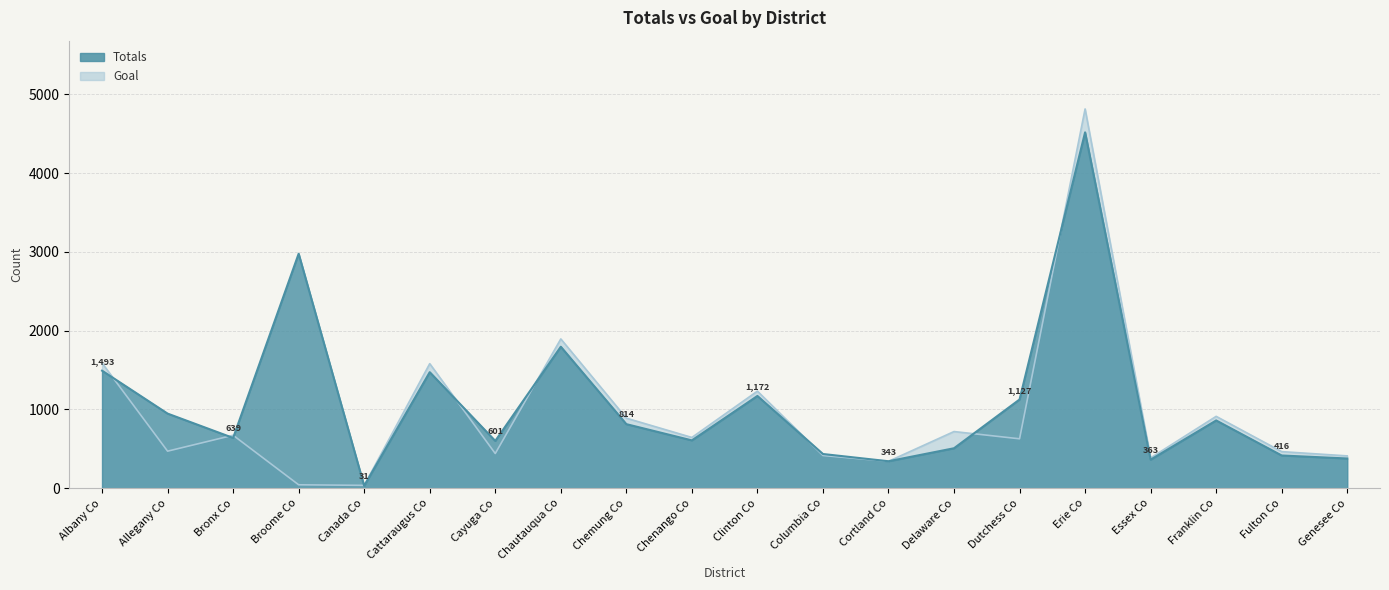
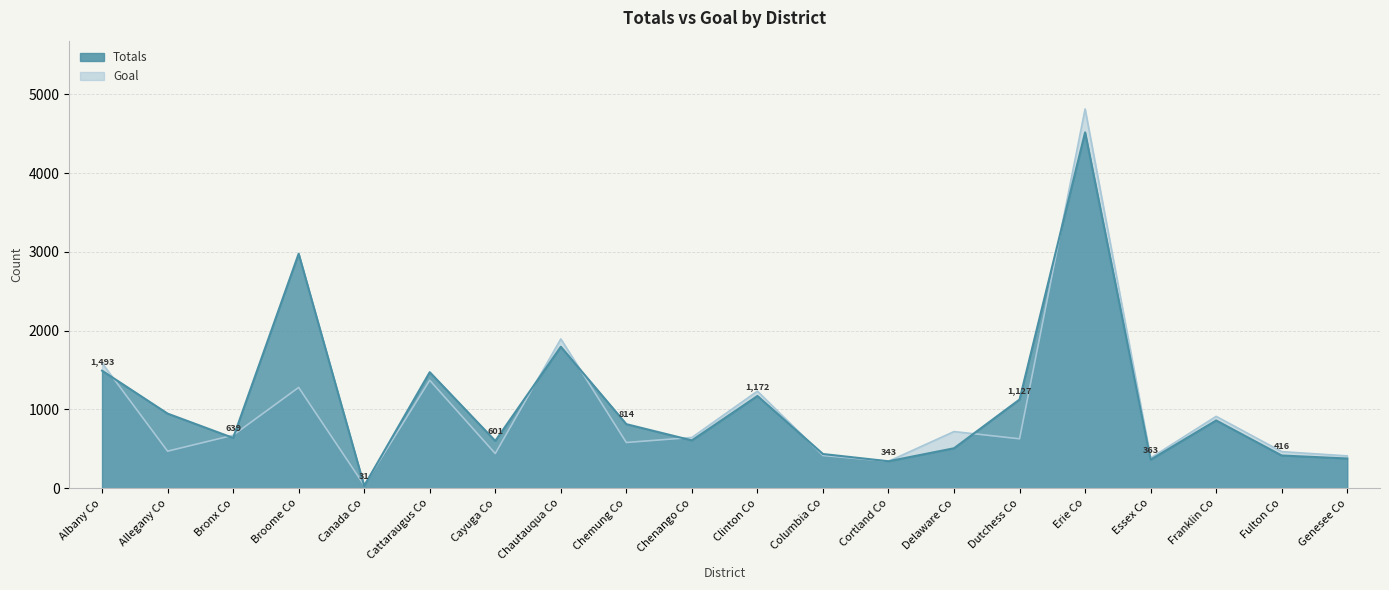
  {
    "Goal": {
      "Allegany Co": "500",
-     "Broome Co": "0",
-     "Cattaraugus Co": "1600",
+     "Broome Co": "1300",
+     "Cattaraugus Co": "1400",
      "Cayuga Co": "400",
      "Chautauqua Co": "1900",
-     "Chemung Co": "900",
+     "Chemung Co": "600",
      "Chenango Co": "600",
      "Delaware Co": "700",
      "Dutchess Co": "600",
      "Erie Co": "4800",
      "Franklin Co": "900",
      "Genesee Co": "400"
    },
    "Totals": {
      "Bronx Co": "639",
      "Cayuga Co": "601",
      "Chemung Co": "814",
      "Dutchess Co": "1,127"
    }
  }
